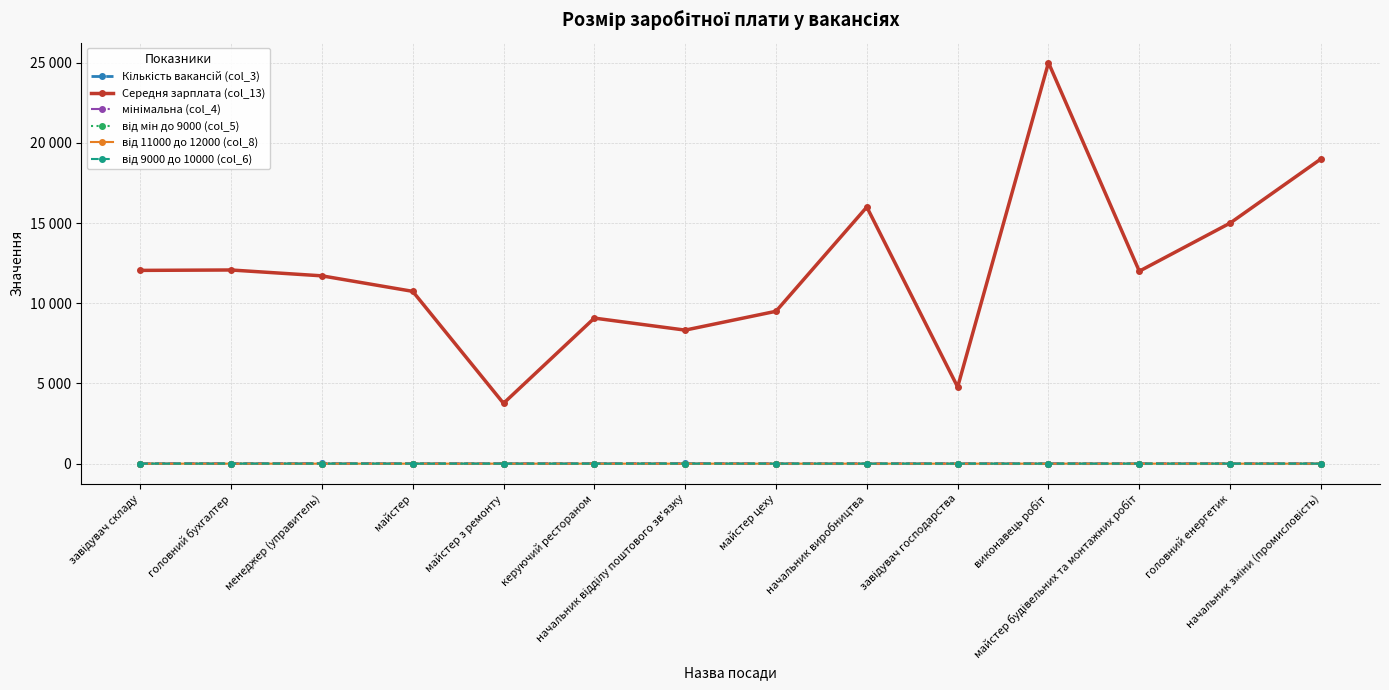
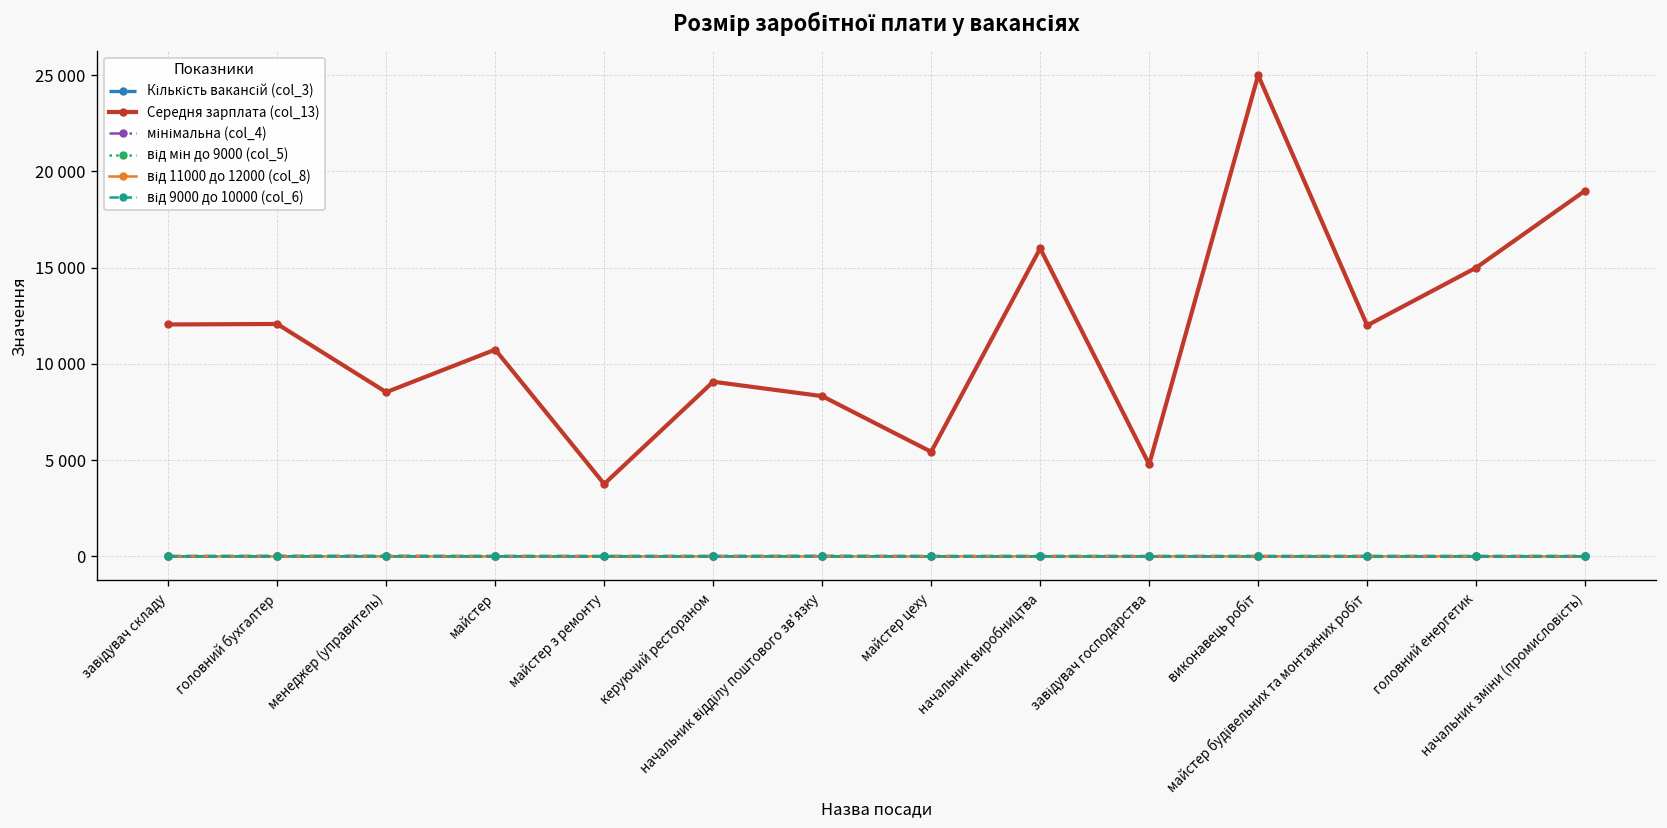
  {
    "від 9000 до 10000 (col_6)": {
      "завідувач складу": 0,
      "головний бухгалтер": 0,
      "менеджер (управитель)": 0,
      "майстер": 0,
      "майстер з ремонту": 0,
      "керуючий рестораном": 0,
      "начальник відділу поштового зв'язку": 0,
      "майстер цеху": 0,
      "начальник виробництва": 0,
      "завідувач господарства": 0,
      "виконавець робіт": 0,
      "майстер будівельних та монтажних робіт": 0,
      "головний енергетик": 0,
      "начальник зміни (промисловість)": 0
    },
    "Середня зарплата (col_13)": {
      "завідувач складу": 12100,
      "головний бухгалтер": 12100,
-     "менеджер (управитель)": 11700,
+     "менеджер (управитель)": 8500,
      "майстер": 10700,
      "майстер з ремонту": 3800,
      "керуючий рестораном": 9100,
      "начальник відділу поштового зв'язку": 8300,
-     "майстер цеху": 9500,
+     "майстер цеху": 5400,
      "начальник виробництва": 16000,
      "завідувач господарства": 4800,
      "виконавець робіт": 25000,
      "майстер будівельних та монтажних робіт": 12000,
      "головний енергетик": 15000,
      "начальник зміни (промисловість)": 19000
    }
  }
